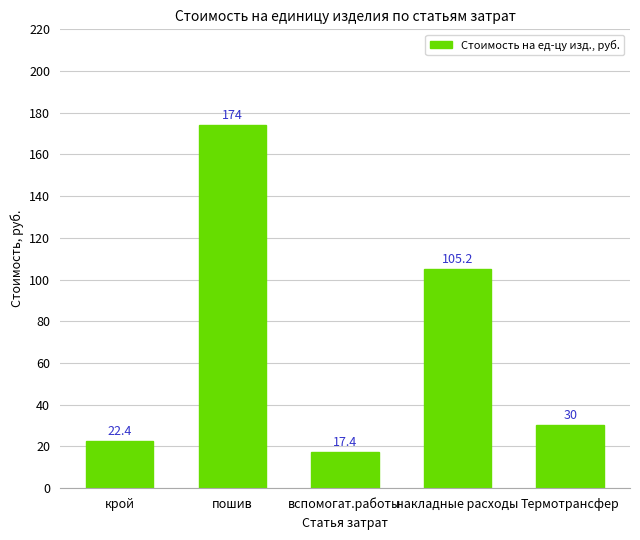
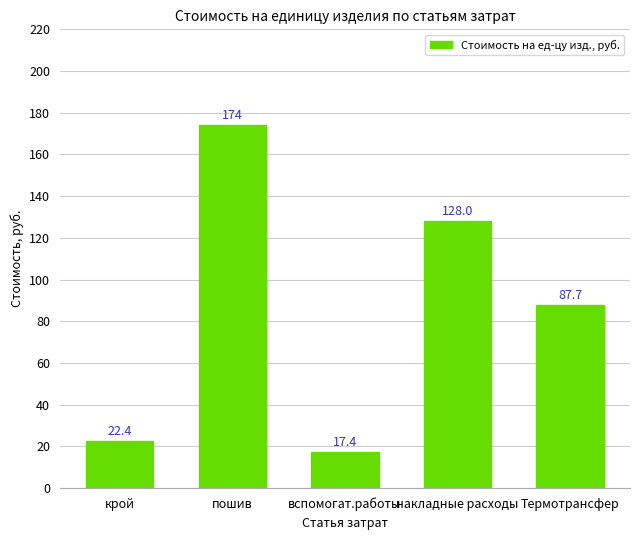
  {
    "крой": 22.4,
    "пошив": 174,
    "вспомогат.работы": 17.4,
-   "накладные расходы": 105.2,
-   "Термотрансфер": 30
+   "накладные расходы": 128.0,
+   "Термотрансфер": 87.7
  }
